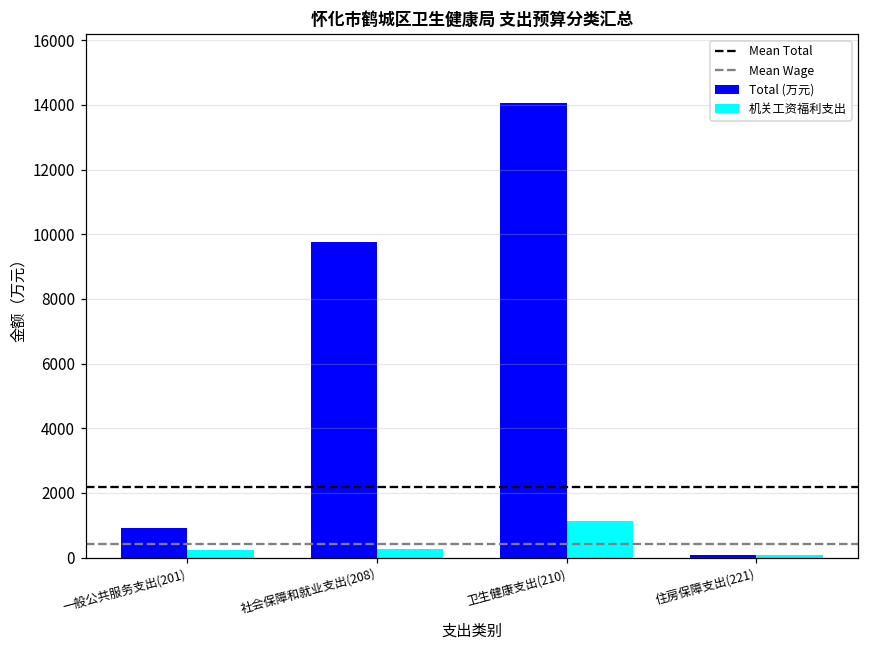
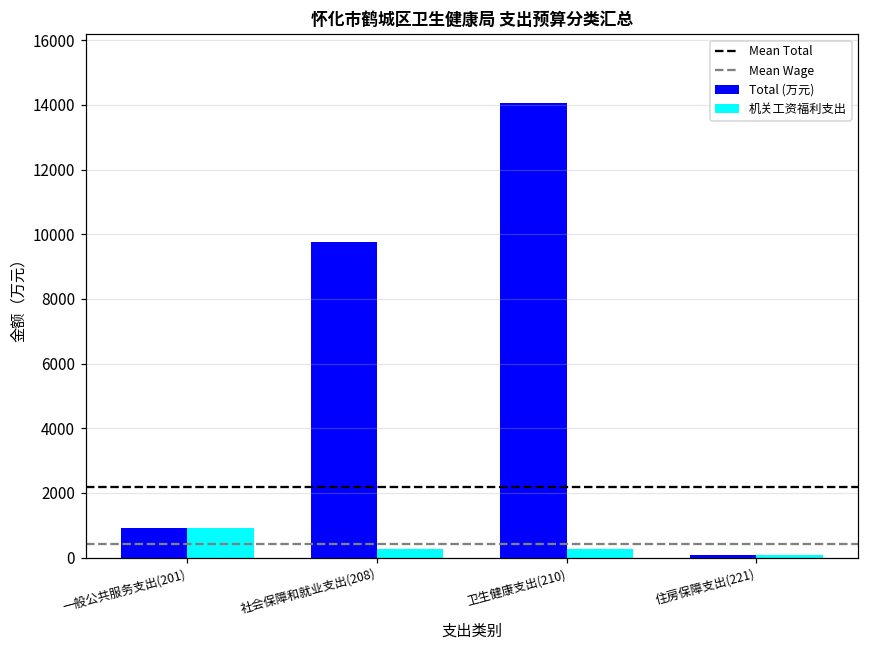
  {
    "Total (万元)": {
      "一般公共服务支出(201)": 900,
      "社会保障和就业支出(208)": 9700,
      "卫生健康支出(210)": 14100
    },
    "机关工资福利支出": {
-     "一般公共服务支出(201)": 200,
+     "一般公共服务支出(201)": 900,
      "社会保障和就业支出(208)": 300,
-     "卫生健康支出(210)": 1100
+     "卫生健康支出(210)": 300
    }
  }
